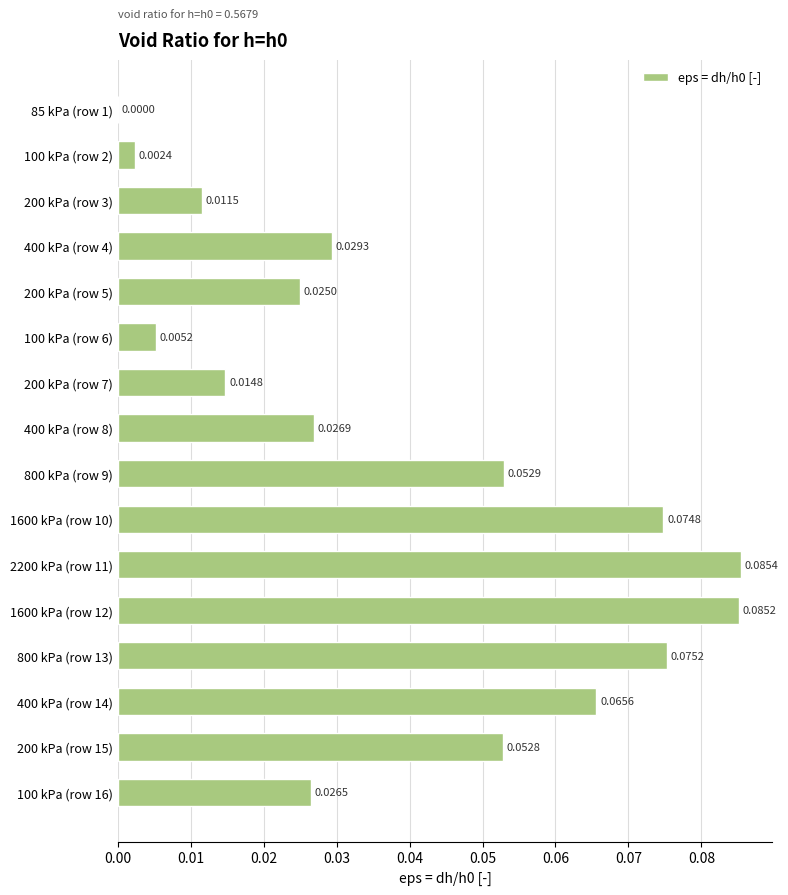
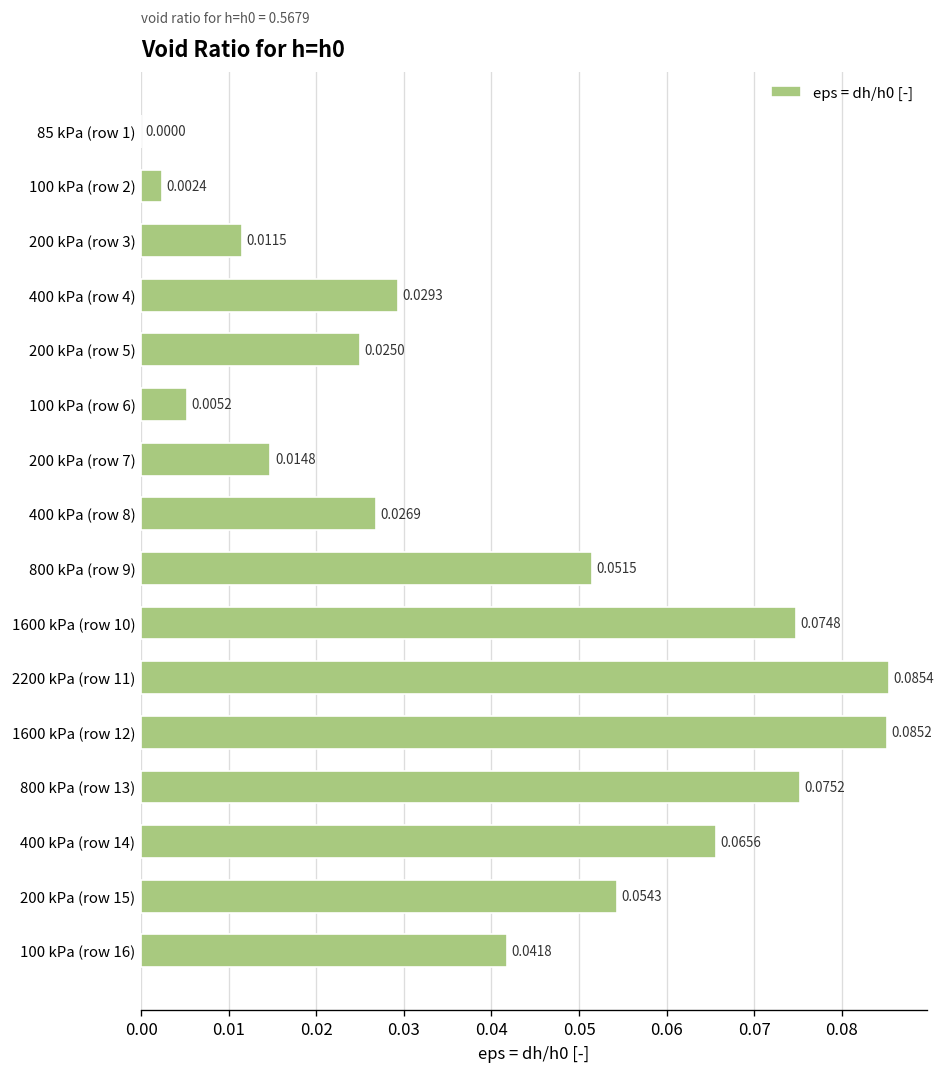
  {
    "85 kPa (row 1)": 0.0000,
    "100 kPa (row 2)": 0.0024,
    "200 kPa (row 3)": 0.0115,
    "400 kPa (row 4)": 0.0293,
    "200 kPa (row 5)": 0.0250,
    "100 kPa (row 6)": 0.0052,
    "200 kPa (row 7)": 0.0148,
    "400 kPa (row 8)": 0.0269,
-   "800 kPa (row 9)": 0.0529,
+   "800 kPa (row 9)": 0.0515,
    "1600 kPa (row 10)": 0.0748,
    "2200 kPa (row 11)": 0.0854,
    "1600 kPa (row 12)": 0.0852,
    "800 kPa (row 13)": 0.0752,
    "400 kPa (row 14)": 0.0656,
-   "200 kPa (row 15)": 0.0528,
-   "100 kPa (row 16)": 0.0265
+   "200 kPa (row 15)": 0.0543,
+   "100 kPa (row 16)": 0.0418
  }
